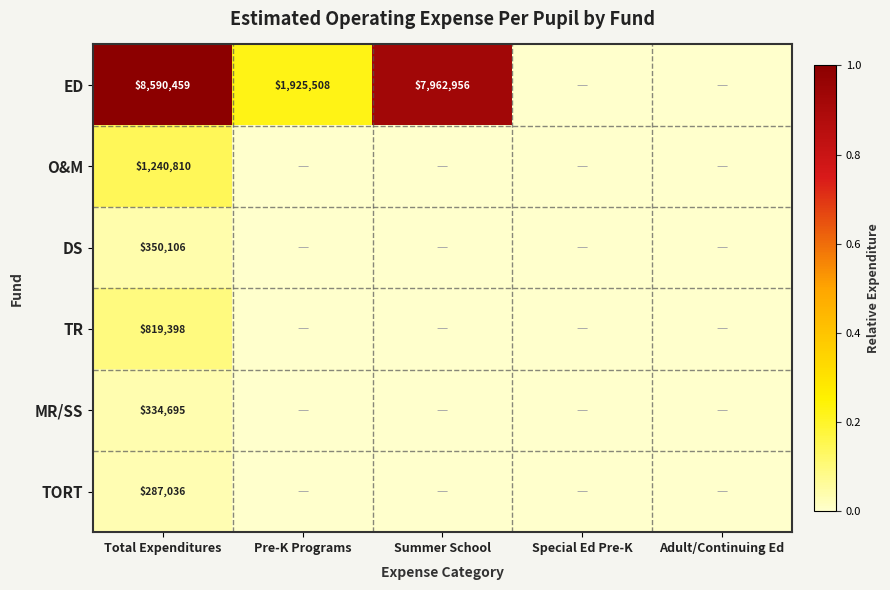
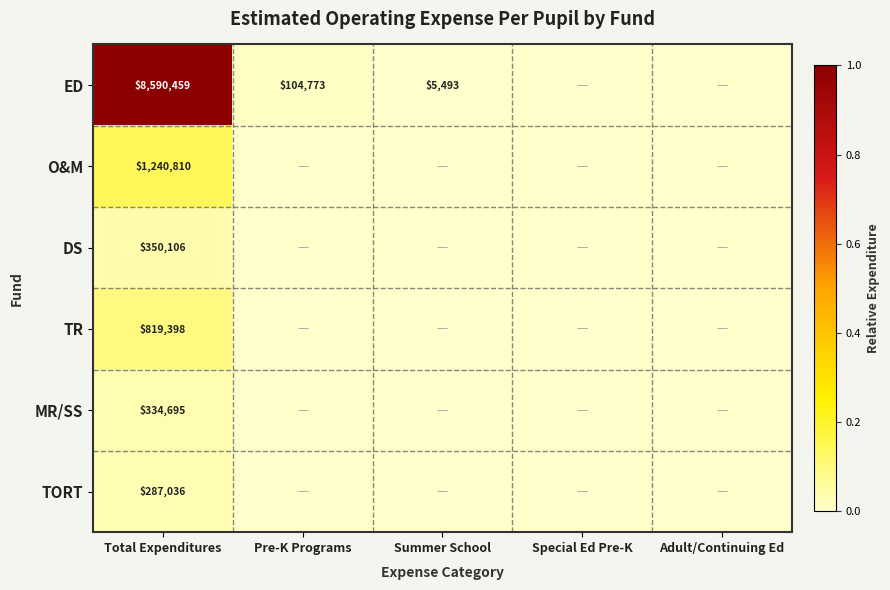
  {
    "ED": {
      "Total Expenditures": "$8,590,459",
-     "Pre-K Programs": "$1,925,508",
-     "Summer School": "$7,962,956"
+     "Pre-K Programs": "$104,773",
+     "Summer School": "$5,493"
    },
    "O&M": {
      "Total Expenditures": "$1,240,810"
    },
    "DS": {
      "Total Expenditures": "$350,106"
    },
    "TR": {
      "Total Expenditures": "$819,398"
    },
    "MR/SS": {
      "Total Expenditures": "$334,695"
    },
    "TORT": {
      "Total Expenditures": "$287,036"
    }
  }
